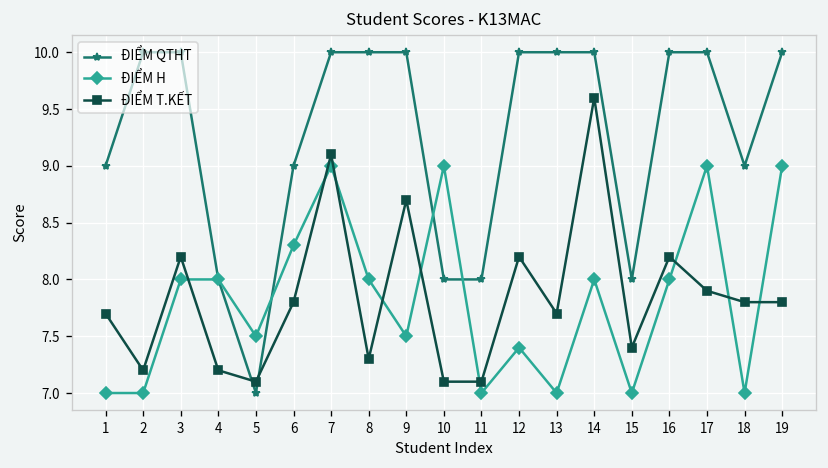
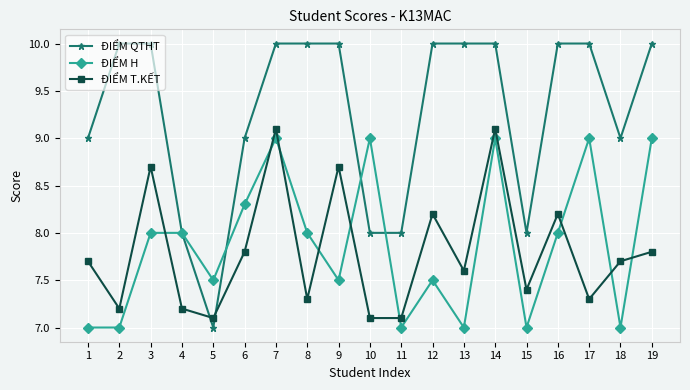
  {
    "ĐIỂM QTHT": {
      "1": 9.0,
      "5": 7.0,
      "6": 9.0,
      "7": 10.0,
      "8": 10.0,
      "9": 10.0,
      "10": 8.0,
      "11": 8.0,
      "12": 10.0,
      "13": 10.0,
      "14": 10.0,
      "15": 8.0,
      "16": 10.0,
      "17": 10.0,
      "18": 9.0,
      "19": 10.0
    },
    "ĐIỂM H": {
      "1": 7.0,
      "2": 7.0,
      "3": 8.0,
      "5": 7.5,
      "6": 8.3,
      "7": 9.0,
      "8": 8.0,
      "9": 7.5,
      "10": 9.0,
      "11": 7.0,
-     "12": 7.4,
+     "12": 7.5,
      "13": 7.0,
-     "14": 8,
+     "14": 9,
      "15": 7.0,
      "16": 8.0,
      "17": 9.0,
      "18": 7.0,
      "19": 9.0
    },
    "ĐIỂM T.KẾT": {
      "1": 7.7,
      "2": 7.2,
-     "3": 8.2,
+     "3": 8.7,
      "4": 7.2,
      "5": 7.1,
      "6": 7.8,
      "7": 9.1,
      "8": 7.3,
      "9": 8.7,
      "10": 7.1,
      "11": 7.1,
      "12": 8.2,
-     "13": 7.7,
-     "14": 9.6,
+     "13": 7.6,
+     "14": 9.1,
      "15": 7.4,
      "16": 8.2,
-     "17": 7.9,
-     "18": 7.8,
+     "17": 7.3,
+     "18": 7.7,
      "19": 7.8
    }
  }
